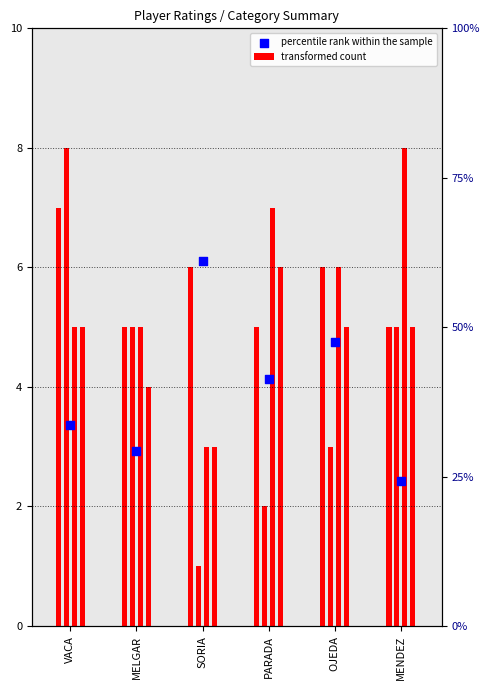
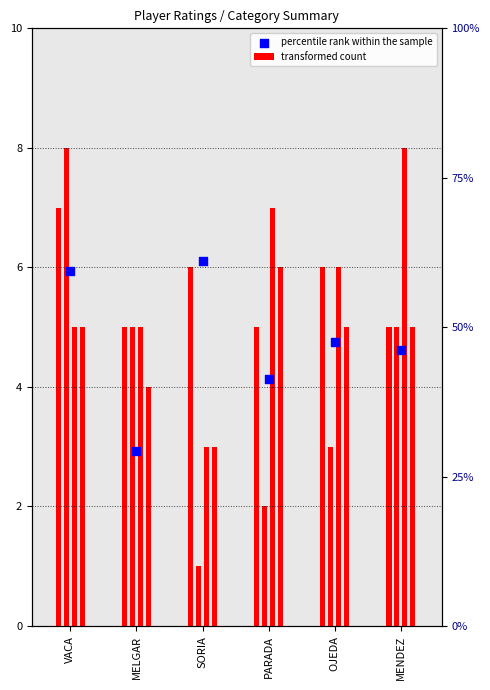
  {
    "percentile rank within the sample": {
-     "VACA": 3.4,
-     "MENDEZ": 2.4
+     "VACA": 5.9,
+     "MENDEZ": 4.6
    }
  }
